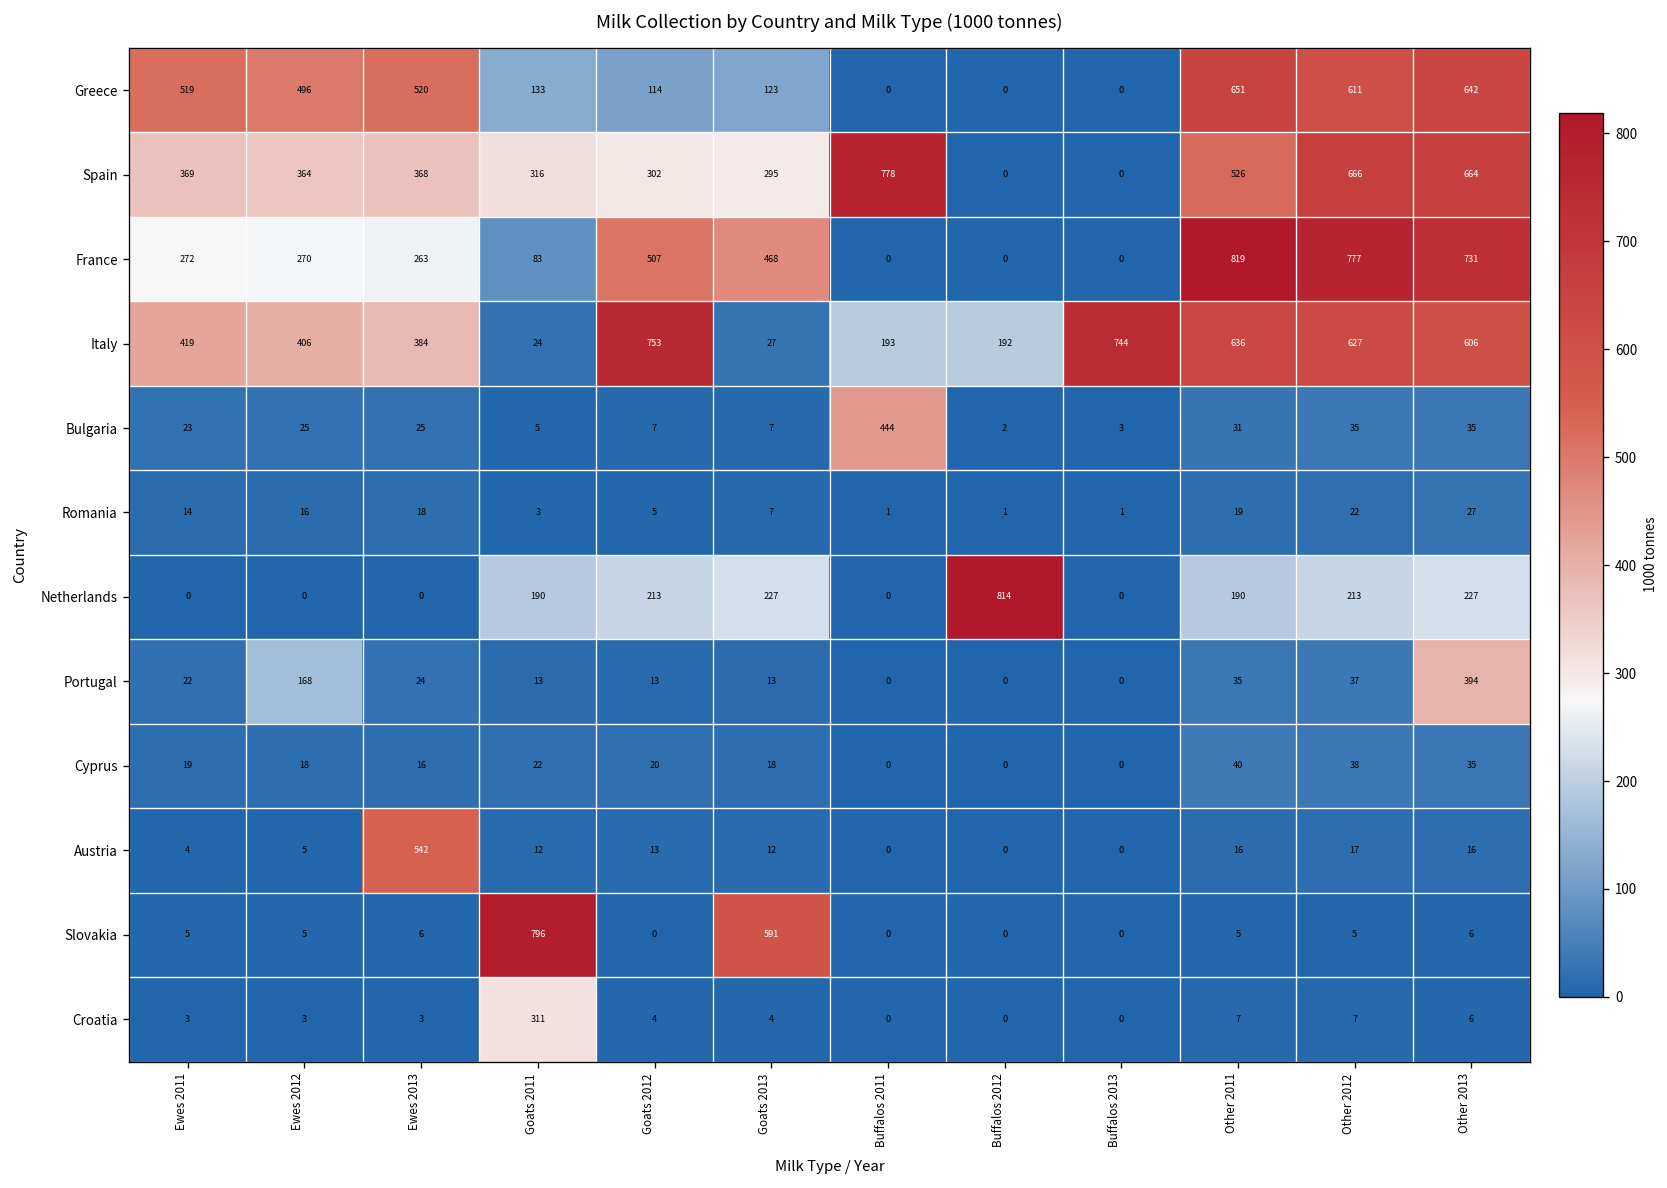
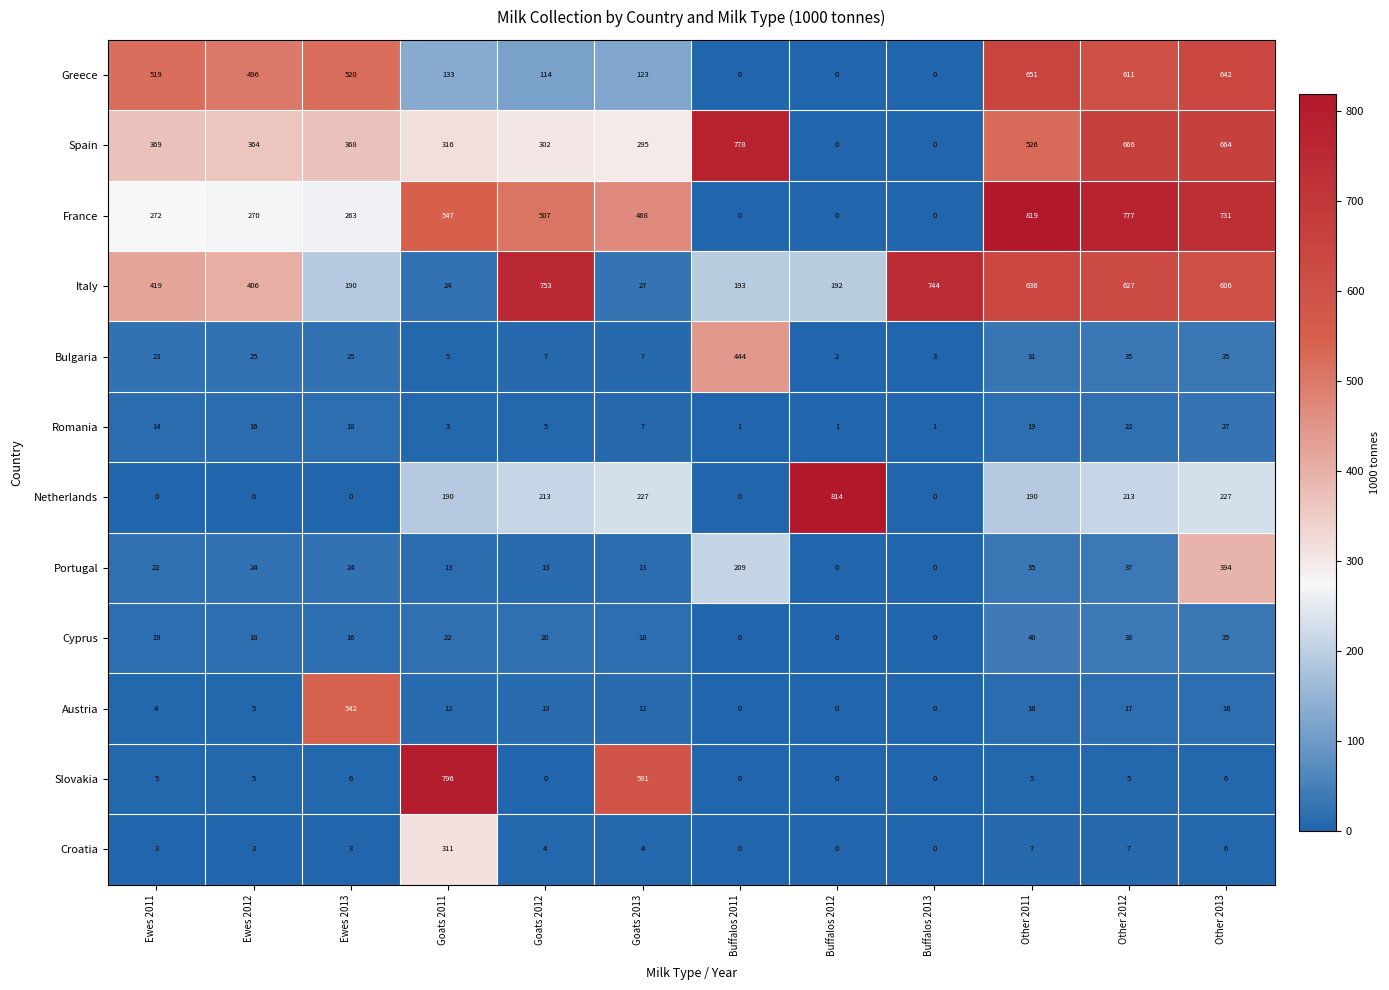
  {
    "Greece": {
      "Ewes 2011": 519,
      "Ewes 2012": 496,
      "Ewes 2013": 520,
      "Goats 2011": 133,
      "Goats 2012": 114,
      "Goats 2013": 123,
      "Buffalos 2011": 0,
      "Buffalos 2012": 0,
      "Buffalos 2013": 0,
      "Other 2011": 651,
      "Other 2012": 611,
      "Other 2013": 642
    },
    "Spain": {
      "Ewes 2011": 369,
      "Ewes 2012": 364,
      "Ewes 2013": 368,
      "Goats 2011": 316,
      "Goats 2012": 302,
      "Goats 2013": 295,
      "Buffalos 2011": 778,
      "Buffalos 2012": 0,
      "Buffalos 2013": 0,
      "Other 2011": 526,
      "Other 2012": 666,
      "Other 2013": 664
    },
    "France": {
      "Ewes 2011": 272,
      "Ewes 2012": 270,
      "Ewes 2013": 263,
-     "Goats 2011": 83,
+     "Goats 2011": 547,
      "Goats 2012": 507,
      "Goats 2013": 468,
      "Buffalos 2011": 0,
      "Buffalos 2012": 0,
      "Buffalos 2013": 0,
      "Other 2011": 819,
      "Other 2012": 777,
      "Other 2013": 731
    },
    "Italy": {
      "Ewes 2011": 419,
      "Ewes 2012": 406,
-     "Ewes 2013": 384,
+     "Ewes 2013": 190,
      "Goats 2011": 24,
      "Goats 2012": 753,
      "Goats 2013": 27,
      "Buffalos 2011": 193,
      "Buffalos 2012": 192,
      "Buffalos 2013": 744,
      "Other 2011": 636,
      "Other 2012": 627,
      "Other 2013": 606
    },
    "Bulgaria": {
      "Ewes 2011": 23,
      "Ewes 2012": 25,
      "Ewes 2013": 25,
      "Goats 2011": 5,
      "Goats 2012": 7,
      "Goats 2013": 7,
      "Buffalos 2011": 444,
      "Buffalos 2012": 2,
      "Buffalos 2013": 3,
      "Other 2011": 31,
      "Other 2012": 35,
      "Other 2013": 35
    },
    "Romania": {
      "Ewes 2011": 14,
      "Ewes 2012": 16,
      "Ewes 2013": 18,
      "Goats 2011": 3,
      "Goats 2012": 5,
      "Goats 2013": 7,
      "Buffalos 2011": 1,
      "Buffalos 2012": 1,
      "Buffalos 2013": 1,
      "Other 2011": 19,
      "Other 2012": 22,
      "Other 2013": 27
    },
    "Netherlands": {
      "Ewes 2011": 0,
      "Ewes 2012": 0,
      "Ewes 2013": 0,
      "Goats 2011": 190,
      "Goats 2012": 213,
      "Goats 2013": 227,
      "Buffalos 2011": 0,
      "Buffalos 2012": 814,
      "Buffalos 2013": 0,
      "Other 2011": 190,
      "Other 2012": 213,
      "Other 2013": 227
    },
    "Portugal": {
      "Ewes 2011": 22,
-     "Ewes 2012": 168,
+     "Ewes 2012": 24,
      "Ewes 2013": 24,
      "Goats 2011": 13,
      "Goats 2012": 13,
      "Goats 2013": 13,
-     "Buffalos 2011": 0,
+     "Buffalos 2011": 209,
      "Buffalos 2012": 0,
      "Buffalos 2013": 0,
      "Other 2011": 35,
      "Other 2012": 37,
      "Other 2013": 394
    },
    "Cyprus": {
      "Ewes 2011": 19,
      "Ewes 2012": 18,
      "Ewes 2013": 16,
      "Goats 2011": 22,
      "Goats 2012": 20,
      "Goats 2013": 18,
      "Buffalos 2011": 0,
      "Buffalos 2012": 0,
      "Buffalos 2013": 0,
      "Other 2011": 40,
      "Other 2012": 38,
      "Other 2013": 35
    },
    "Austria": {
      "Ewes 2011": 4,
      "Ewes 2012": 5,
      "Ewes 2013": 542,
      "Goats 2011": 12,
      "Goats 2012": 13,
      "Goats 2013": 12,
      "Buffalos 2011": 0,
      "Buffalos 2012": 0,
      "Buffalos 2013": 0,
      "Other 2011": 16,
      "Other 2012": 17,
      "Other 2013": 16
    },
    "Slovakia": {
      "Ewes 2011": 5,
      "Ewes 2012": 5,
      "Ewes 2013": 6,
      "Goats 2011": 796,
      "Goats 2012": 0,
      "Goats 2013": 591,
      "Buffalos 2011": 0,
      "Buffalos 2012": 0,
      "Buffalos 2013": 0,
      "Other 2011": 5,
      "Other 2012": 5,
      "Other 2013": 6
    },
    "Croatia": {
      "Ewes 2011": 3,
      "Ewes 2012": 3,
      "Ewes 2013": 3,
      "Goats 2011": 311,
      "Goats 2012": 4,
      "Goats 2013": 4,
      "Buffalos 2011": 0,
      "Buffalos 2012": 0,
      "Buffalos 2013": 0,
      "Other 2011": 7,
      "Other 2012": 7,
      "Other 2013": 6
    }
  }
